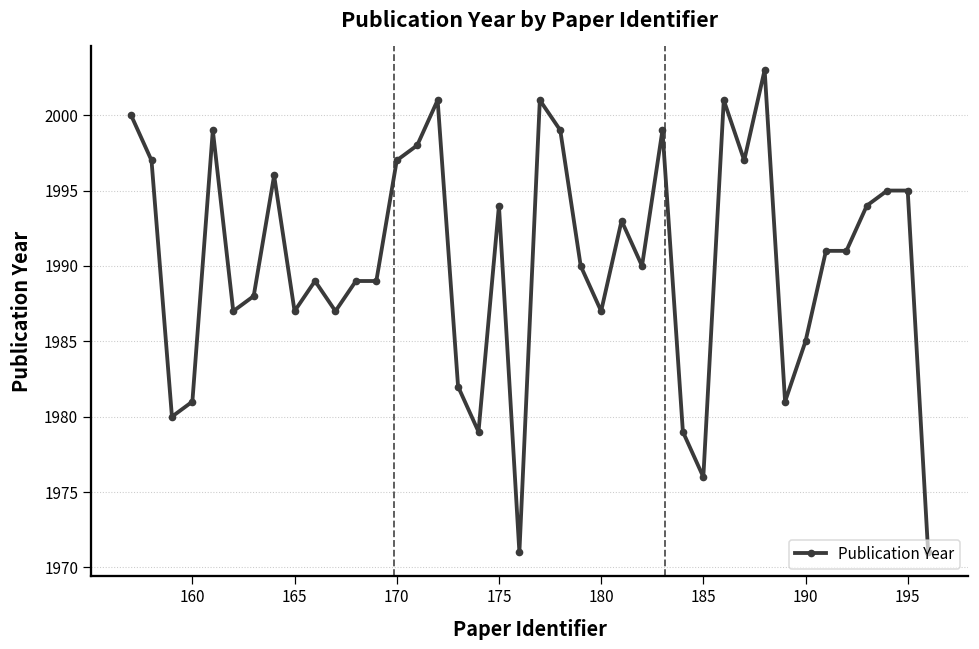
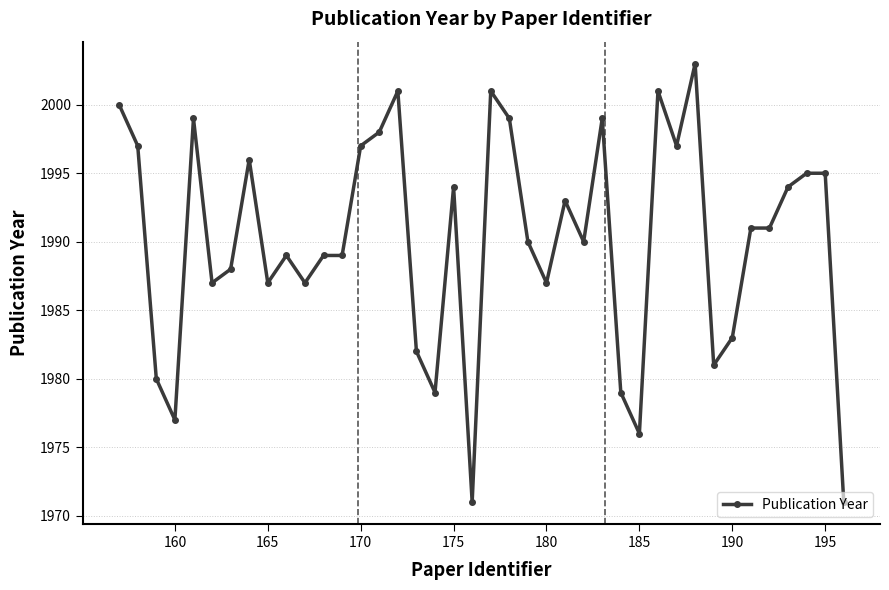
  {
-   "160": 1981,
+   "160": 1977,
    "165": 1987,
    "170": 1997,
    "175": 1994,
    "180": 1987,
    "185": 1976,
-   "190": 1985,
+   "190": 1983,
    "195": 1995
  }
